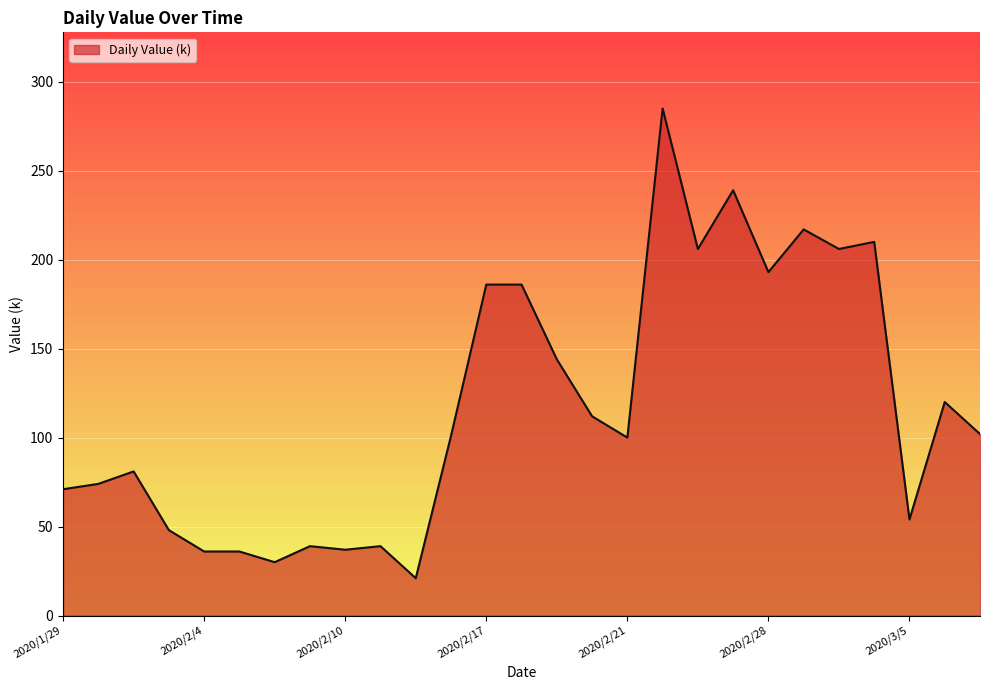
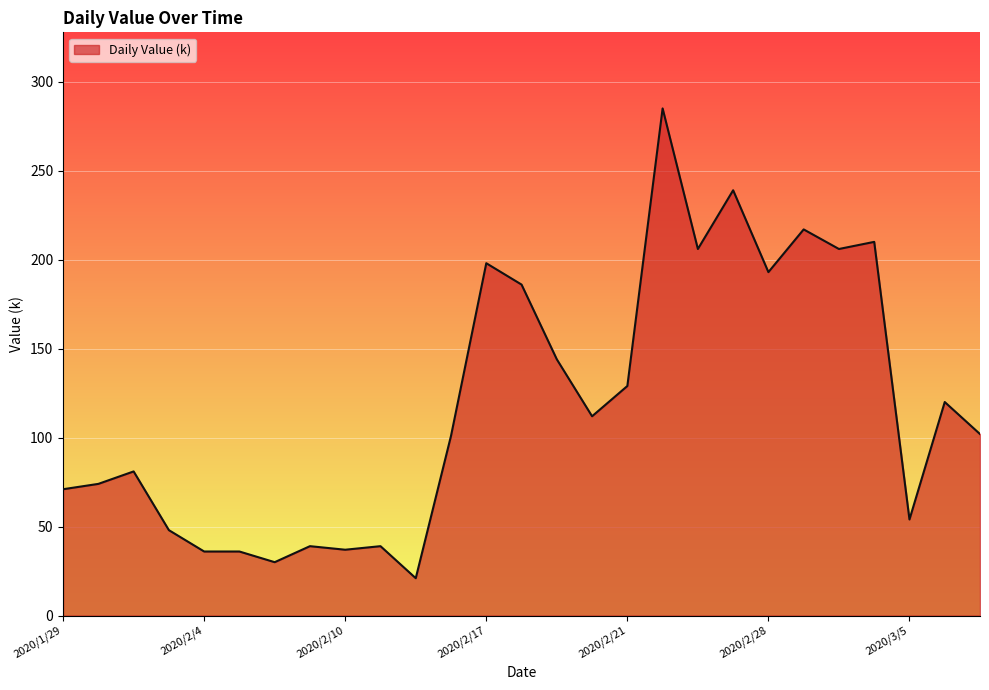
  {
    "2020/1/29": 71,
    "2020/2/4": 36,
    "2020/2/10": 37,
-   "2020/2/17": 186,
-   "2020/2/21": 100,
+   "2020/2/17": 198,
+   "2020/2/21": 129,
    "2020/2/28": 193,
    "2020/3/5": 54
  }
